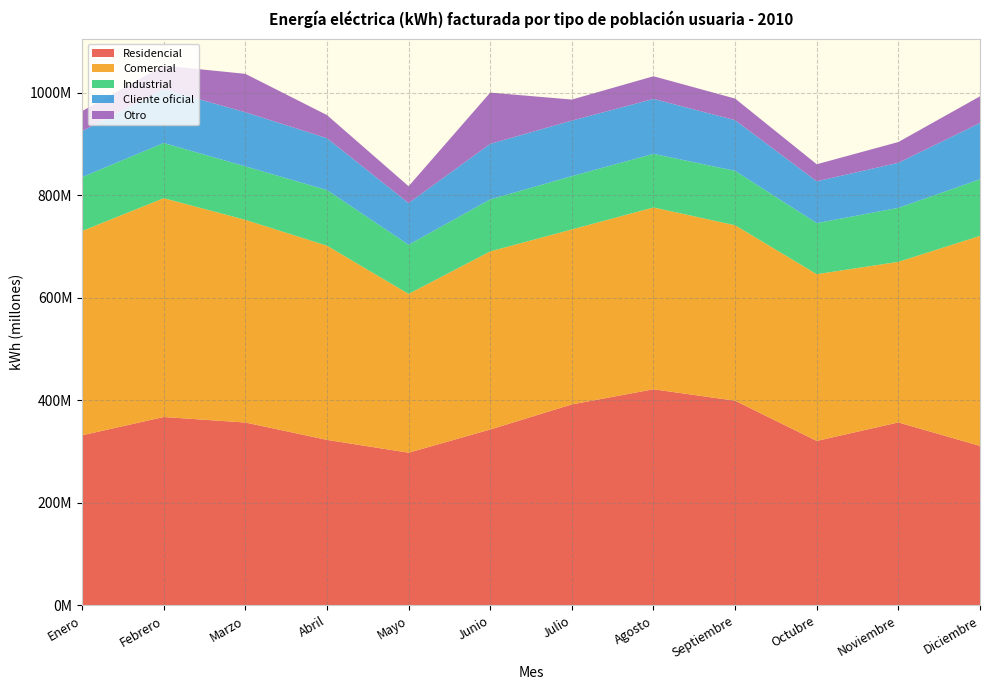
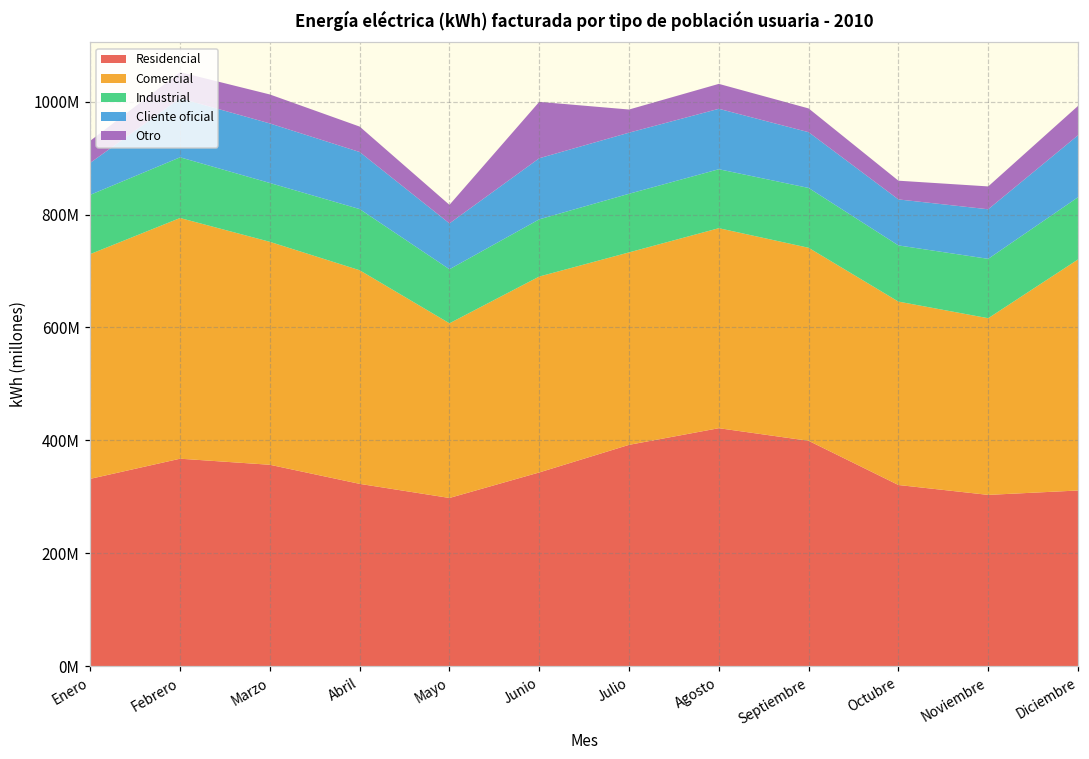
  {
    "Residencial": {
      "Enero": 330000000,
      "Febrero": 370000000,
      "Marzo": 360000000,
      "Abril": 320000000,
      "Mayo": 300000000,
      "Junio": 340000000,
      "Julio": 390000000,
      "Agosto": 420000000,
      "Septiembre": 400000000,
      "Octubre": 320000000,
-     "Noviembre": 360000000,
+     "Noviembre": 300000000,
      "Diciembre": 310000000
    },
    "Comercial": {
      "Enero": 400000000,
      "Febrero": 430000000,
      "Marzo": 400000000,
      "Abril": 380000000,
      "Mayo": 310000000,
      "Junio": 350000000,
      "Julio": 340000000,
      "Agosto": 350000000,
      "Septiembre": 340000000,
      "Octubre": 330000000,
      "Noviembre": 310000000,
      "Diciembre": 410000000
    },
    "Industrial": {
      "Enero": 110000000,
      "Febrero": 110000000,
      "Marzo": 100000000,
      "Abril": 110000000,
      "Mayo": 100000000,
      "Junio": 100000000,
      "Julio": 100000000,
      "Agosto": 100000000,
      "Septiembre": 110000000,
      "Octubre": 100000000,
      "Noviembre": 110000000,
      "Diciembre": 110000000
    },
    "Cliente oficial": {
-     "Enero": 90000000,
+     "Enero": 60000000,
      "Marzo": 110000000,
      "Abril": 100000000,
      "Mayo": 80000000,
      "Junio": 110000000,
      "Julio": 110000000,
      "Agosto": 110000000,
      "Septiembre": 100000000,
      "Octubre": 80000000,
      "Noviembre": 90000000,
      "Diciembre": 110000000
    },
    "Otro": {
      "Enero": 40000000,
-     "Marzo": 70000000,
+     "Marzo": 50000000,
      "Abril": 50000000,
      "Mayo": 30000000,
      "Junio": 100000000,
      "Julio": 40000000,
      "Agosto": 40000000,
      "Septiembre": 40000000,
      "Octubre": 30000000,
      "Noviembre": 40000000,
      "Diciembre": 50000000
    }
  }
